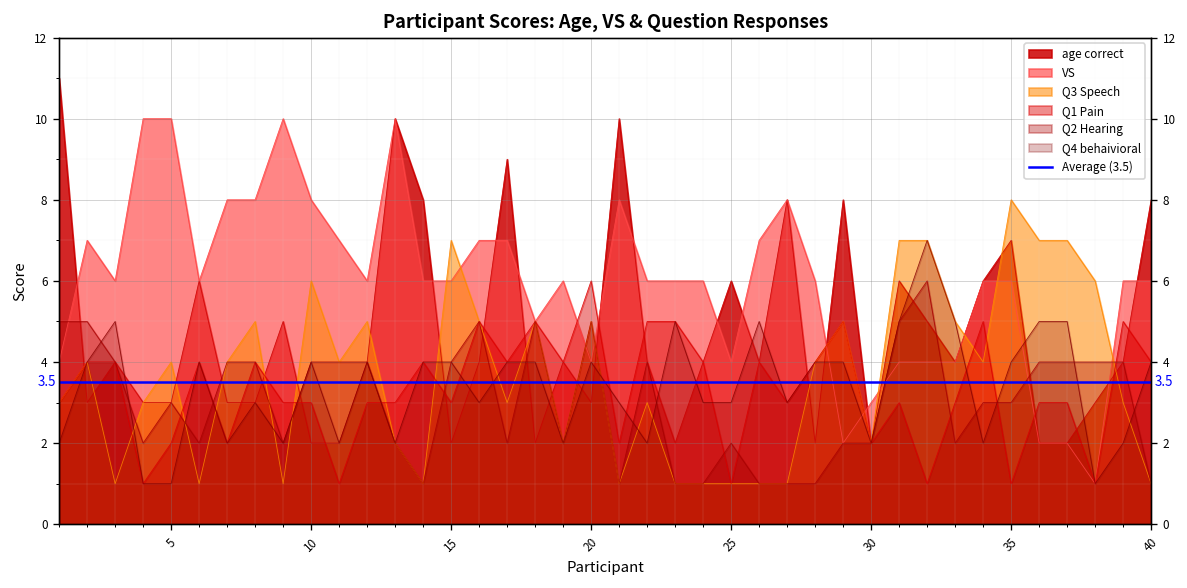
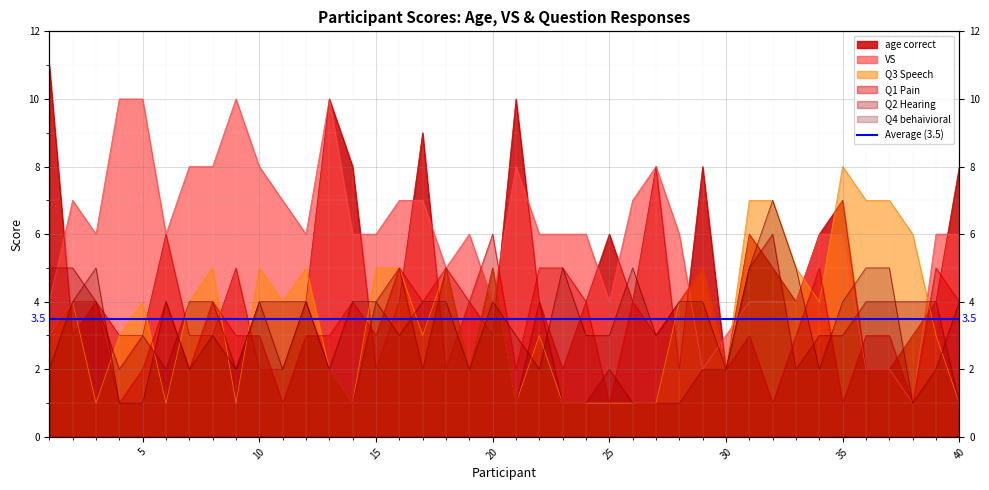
  {
    "Q3 Speech": {
      "5": 4,
-     "10": 6,
-     "15": 7,
+     "10": 5,
+     "15": 5,
      "35": 8
    }
  }
